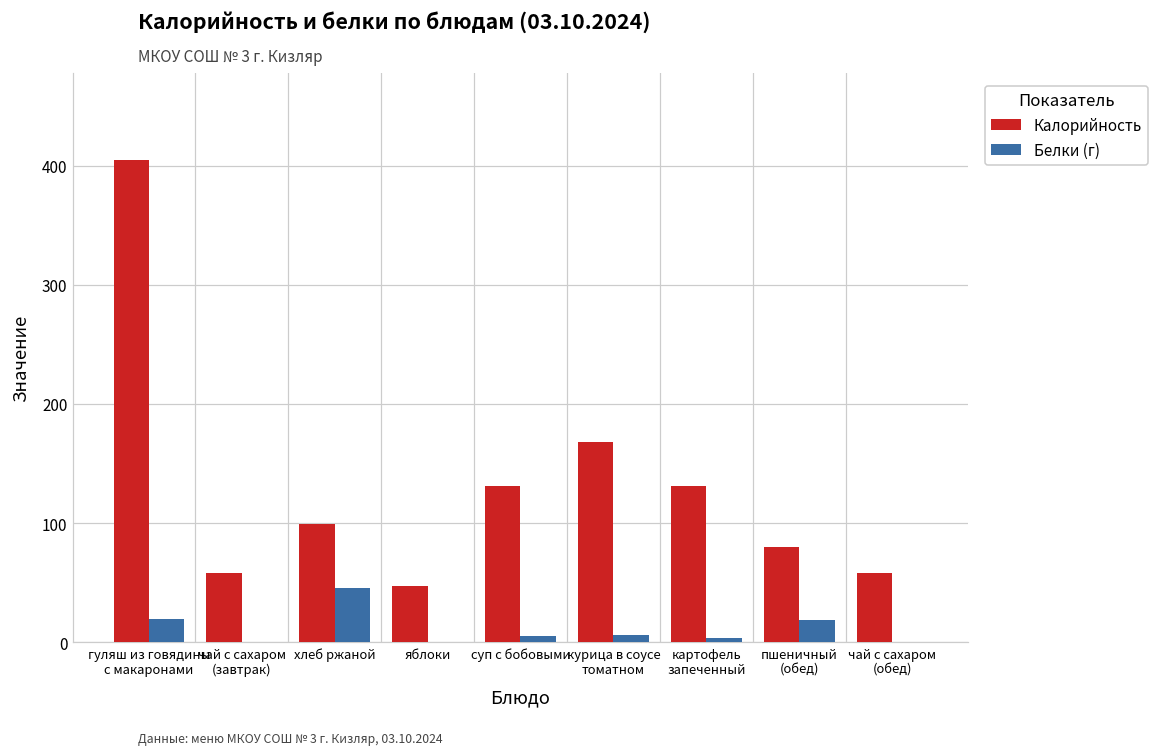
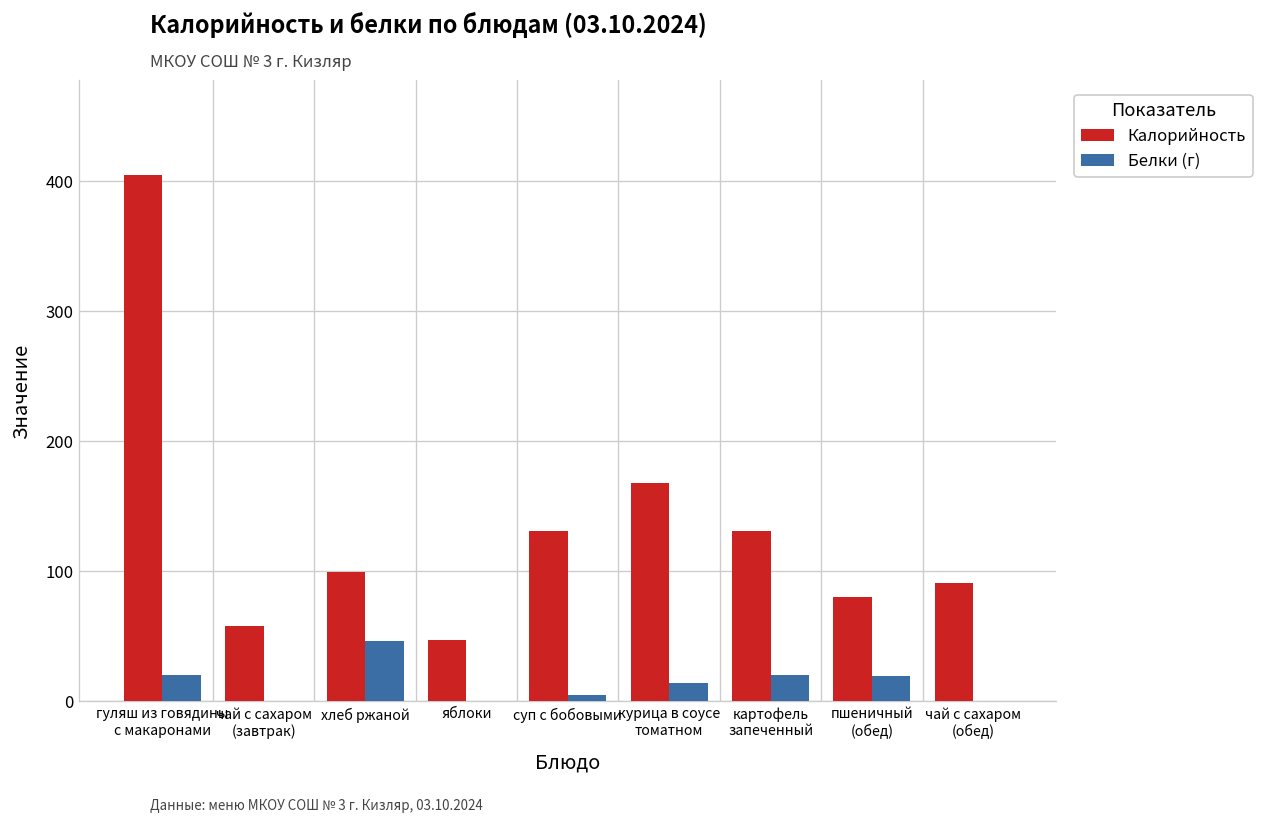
  {
    "Калорийность": {
      "гуляш из говядины с макаронами": 405,
      "чай с сахаром (завтрак)": 58,
      "хлеб ржаной": 99,
      "яблоки": 47,
      "суп с бобовыми": 131,
      "курица в соусе томатном": 168,
      "картофель запеченный": 131,
      "пшеничный (обед)": 80,
-     "чай с сахаром (обед)": 58
+     "чай с сахаром (обед)": 91
    },
    "Белки (г)": {
      "гуляш из говядины с макаронами": 20,
      "чай с сахаром (завтрак)": 0,
      "хлеб ржаной": 46,
      "яблоки": 0,
      "суп с бобовыми": 5,
-     "курица в соусе томатном": 6,
-     "картофель запеченный": 4,
+     "курица в соусе томатном": 14,
+     "картофель запеченный": 20,
      "пшеничный (обед)": 19,
      "чай с сахаром (обед)": 0
    }
  }
